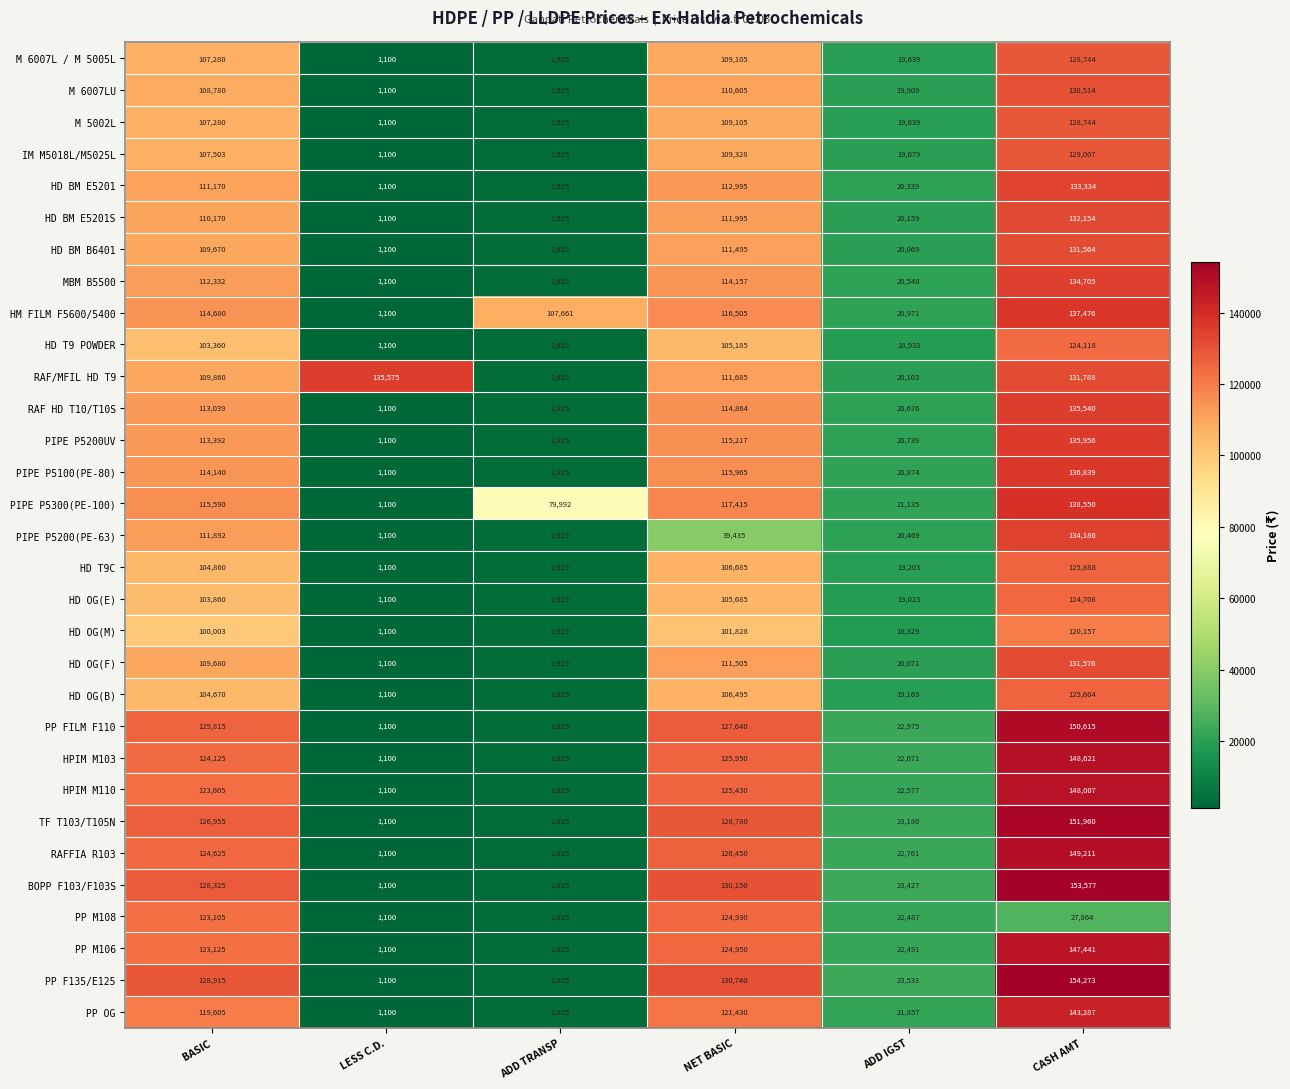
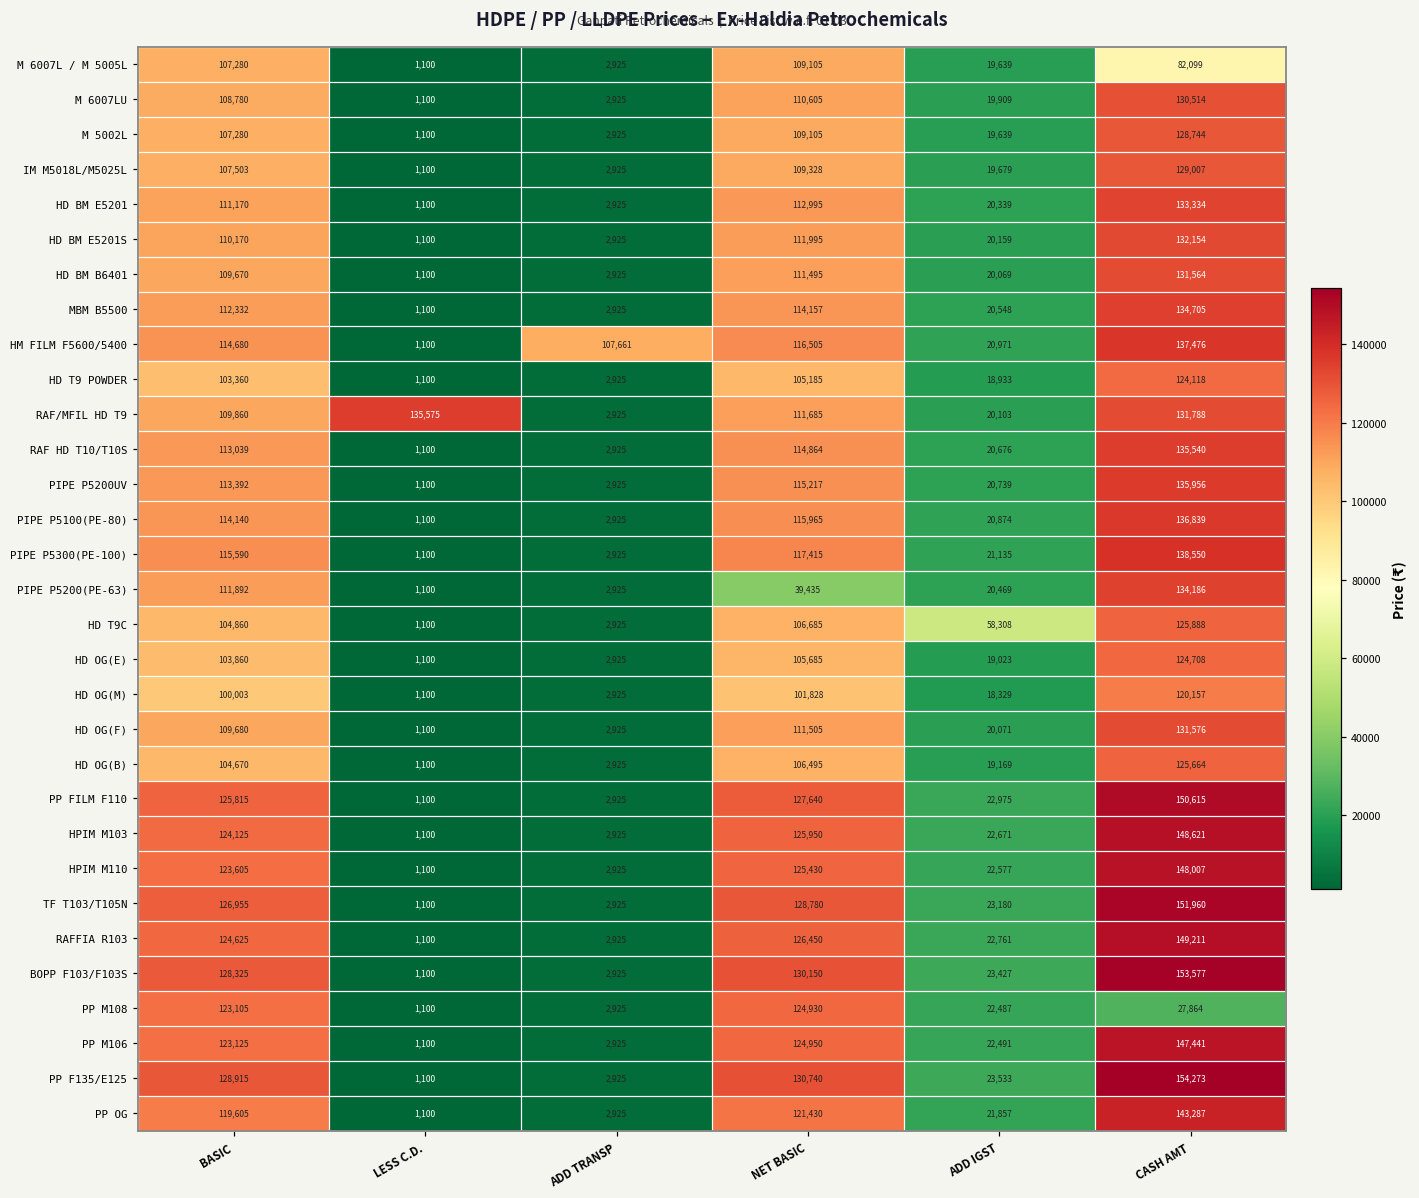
  {
    "M 6007L / M 5005L": {
      "BASIC": "107,280",
      "LESS C.D.": "1,100",
      "ADD TRANSP": "2,925",
      "NET BASIC": "109,105",
      "ADD IGST": "19,639",
-     "CASH AMT": "128,744"
+     "CASH AMT": "82,099"
    },
    "M 6007LU": {
      "BASIC": "108,780",
      "LESS C.D.": "1,100",
      "ADD TRANSP": "2,925",
      "NET BASIC": "110,605",
      "ADD IGST": "19,909",
      "CASH AMT": "130,514"
    },
    "M 5002L": {
      "BASIC": "107,280",
      "LESS C.D.": "1,100",
      "ADD TRANSP": "2,925",
      "NET BASIC": "109,105",
      "ADD IGST": "19,639",
      "CASH AMT": "128,744"
    },
    "IM M5018L/M5025L": {
      "BASIC": "107,503",
      "LESS C.D.": "1,100",
      "ADD TRANSP": "2,925",
      "NET BASIC": "109,328",
      "ADD IGST": "19,679",
      "CASH AMT": "129,007"
    },
    "HD BM E5201": {
      "BASIC": "111,170",
      "LESS C.D.": "1,100",
      "ADD TRANSP": "2,925",
      "NET BASIC": "112,995",
      "ADD IGST": "20,339",
      "CASH AMT": "133,334"
    },
    "HD BM E5201S": {
      "BASIC": "110,170",
      "LESS C.D.": "1,100",
      "ADD TRANSP": "2,925",
      "NET BASIC": "111,995",
      "ADD IGST": "20,159",
      "CASH AMT": "132,154"
    },
    "HD BM B6401": {
      "BASIC": "109,670",
      "LESS C.D.": "1,100",
      "ADD TRANSP": "2,925",
      "NET BASIC": "111,495",
      "ADD IGST": "20,069",
      "CASH AMT": "131,564"
    },
    "MBM B5500": {
      "BASIC": "112,332",
      "LESS C.D.": "1,100",
      "ADD TRANSP": "2,925",
      "NET BASIC": "114,157",
      "ADD IGST": "20,548",
      "CASH AMT": "134,705"
    },
    "HM FILM F5600/5400": {
      "BASIC": "114,680",
      "LESS C.D.": "1,100",
      "ADD TRANSP": "107,661",
      "NET BASIC": "116,505",
      "ADD IGST": "20,971",
      "CASH AMT": "137,476"
    },
    "HD T9 POWDER": {
      "BASIC": "103,360",
      "LESS C.D.": "1,100",
      "ADD TRANSP": "2,925",
      "NET BASIC": "105,185",
      "ADD IGST": "18,933",
      "CASH AMT": "124,118"
    },
    "RAF/MFIL HD T9": {
      "BASIC": "109,860",
      "LESS C.D.": "135,575",
      "ADD TRANSP": "2,925",
      "NET BASIC": "111,685",
      "ADD IGST": "20,103",
      "CASH AMT": "131,788"
    },
    "RAF HD T10/T10S": {
      "BASIC": "113,039",
      "LESS C.D.": "1,100",
      "ADD TRANSP": "2,925",
      "NET BASIC": "114,864",
      "ADD IGST": "20,676",
      "CASH AMT": "135,540"
    },
    "PIPE P5200UV": {
      "BASIC": "113,392",
      "LESS C.D.": "1,100",
      "ADD TRANSP": "2,925",
      "NET BASIC": "115,217",
      "ADD IGST": "20,739",
      "CASH AMT": "135,956"
    },
    "PIPE P5100(PE-80)": {
      "BASIC": "114,140",
      "LESS C.D.": "1,100",
      "ADD TRANSP": "2,925",
      "NET BASIC": "115,965",
      "ADD IGST": "20,874",
      "CASH AMT": "136,839"
    },
    "PIPE P5300(PE-100)": {
      "BASIC": "115,590",
      "LESS C.D.": "1,100",
-     "ADD TRANSP": "79,992",
+     "ADD TRANSP": "2,925",
      "NET BASIC": "117,415",
      "ADD IGST": "21,135",
      "CASH AMT": "138,550"
    },
    "PIPE P5200(PE-63)": {
      "BASIC": "111,892",
      "LESS C.D.": "1,100",
      "ADD TRANSP": "2,925",
      "NET BASIC": "39,435",
      "ADD IGST": "20,469",
      "CASH AMT": "134,186"
    },
    "HD T9C": {
      "BASIC": "104,860",
      "LESS C.D.": "1,100",
      "ADD TRANSP": "2,925",
      "NET BASIC": "106,685",
-     "ADD IGST": "19,203",
+     "ADD IGST": "58,308",
      "CASH AMT": "125,888"
    },
    "HD OG(E)": {
      "BASIC": "103,860",
      "LESS C.D.": "1,100",
      "ADD TRANSP": "2,925",
      "NET BASIC": "105,685",
      "ADD IGST": "19,023",
      "CASH AMT": "124,708"
    },
    "HD OG(M)": {
      "BASIC": "100,003",
      "LESS C.D.": "1,100",
      "ADD TRANSP": "2,925",
      "NET BASIC": "101,828",
      "ADD IGST": "18,329",
      "CASH AMT": "120,157"
    },
    "HD OG(F)": {
      "BASIC": "109,680",
      "LESS C.D.": "1,100",
      "ADD TRANSP": "2,925",
      "NET BASIC": "111,505",
      "ADD IGST": "20,071",
      "CASH AMT": "131,576"
    },
    "HD OG(B)": {
      "BASIC": "104,670",
      "LESS C.D.": "1,100",
      "ADD TRANSP": "2,925",
      "NET BASIC": "106,495",
      "ADD IGST": "19,169",
      "CASH AMT": "125,664"
    },
    "PP FILM F110": {
      "BASIC": "125,815",
      "LESS C.D.": "1,100",
      "ADD TRANSP": "2,925",
      "NET BASIC": "127,640",
      "ADD IGST": "22,975",
      "CASH AMT": "150,615"
    },
    "HPIM M103": {
      "BASIC": "124,125",
      "LESS C.D.": "1,100",
      "ADD TRANSP": "2,925",
      "NET BASIC": "125,950",
      "ADD IGST": "22,671",
      "CASH AMT": "148,621"
    },
    "HPIM M110": {
      "BASIC": "123,605",
      "LESS C.D.": "1,100",
      "ADD TRANSP": "2,925",
      "NET BASIC": "125,430",
      "ADD IGST": "22,577",
      "CASH AMT": "148,007"
    },
    "TF T103/T105N": {
      "BASIC": "126,955",
      "LESS C.D.": "1,100",
      "ADD TRANSP": "2,925",
      "NET BASIC": "128,780",
      "ADD IGST": "23,180",
      "CASH AMT": "151,960"
    },
    "RAFFIA R103": {
      "BASIC": "124,625",
      "LESS C.D.": "1,100",
      "ADD TRANSP": "2,925",
      "NET BASIC": "126,450",
      "ADD IGST": "22,761",
      "CASH AMT": "149,211"
    },
    "BOPP F103/F103S": {
      "BASIC": "128,325",
      "LESS C.D.": "1,100",
      "ADD TRANSP": "2,925",
      "NET BASIC": "130,150",
      "ADD IGST": "23,427",
      "CASH AMT": "153,577"
    },
    "PP M108": {
      "BASIC": "123,105",
      "LESS C.D.": "1,100",
      "ADD TRANSP": "2,925",
      "NET BASIC": "124,930",
      "ADD IGST": "22,487",
      "CASH AMT": "27,864"
    },
    "PP M106": {
      "BASIC": "123,125",
      "LESS C.D.": "1,100",
      "ADD TRANSP": "2,925",
      "NET BASIC": "124,950",
      "ADD IGST": "22,491",
      "CASH AMT": "147,441"
    },
    "PP F135/E125": {
      "BASIC": "128,915",
      "LESS C.D.": "1,100",
      "ADD TRANSP": "2,925",
      "NET BASIC": "130,740",
      "ADD IGST": "23,533",
      "CASH AMT": "154,273"
    },
    "PP OG": {
      "BASIC": "119,605",
      "LESS C.D.": "1,100",
      "ADD TRANSP": "2,925",
      "NET BASIC": "121,430",
      "ADD IGST": "21,857",
      "CASH AMT": "143,287"
    }
  }
